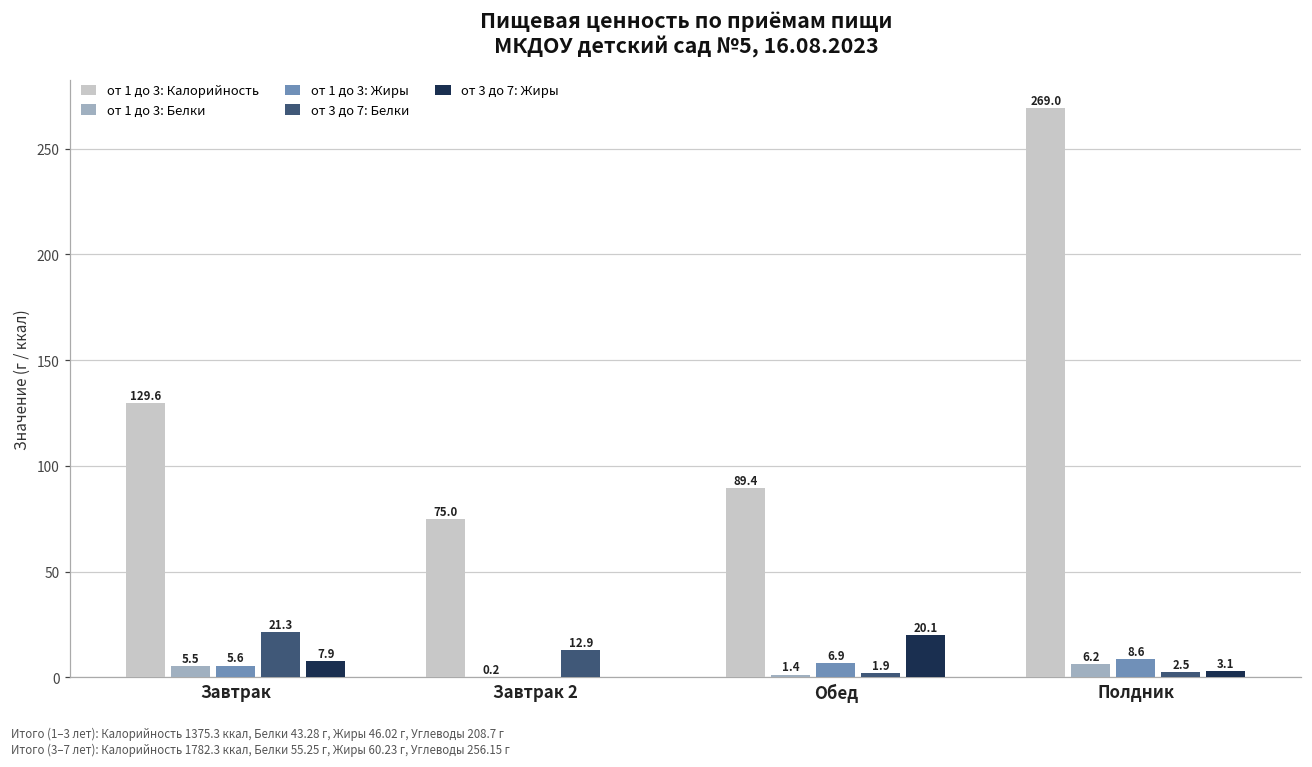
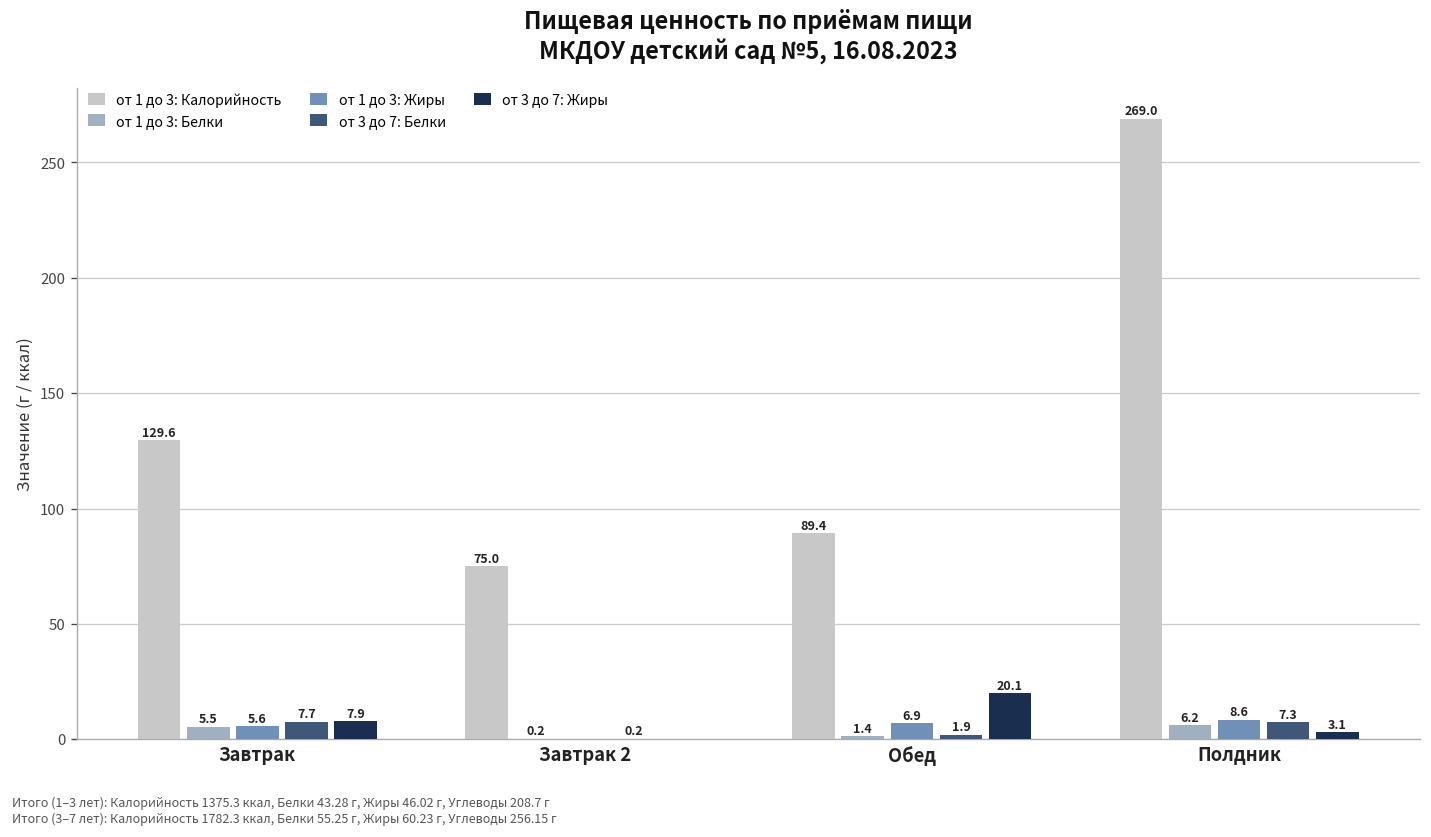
  {
    "от 3 до 7: Белки": {
-     "Завтрак": 21.3,
-     "Завтрак 2": 12.9,
+     "Завтрак": 7.7,
+     "Завтрак 2": 0.2,
      "Обед": 1.9,
-     "Полдник": 2.5
+     "Полдник": 7.3
    },
    "от 3 до 7: Жиры": {
      "Завтрак": 7.9,
      "Обед": 20.1,
      "Полдник": 3.1
    }
  }
